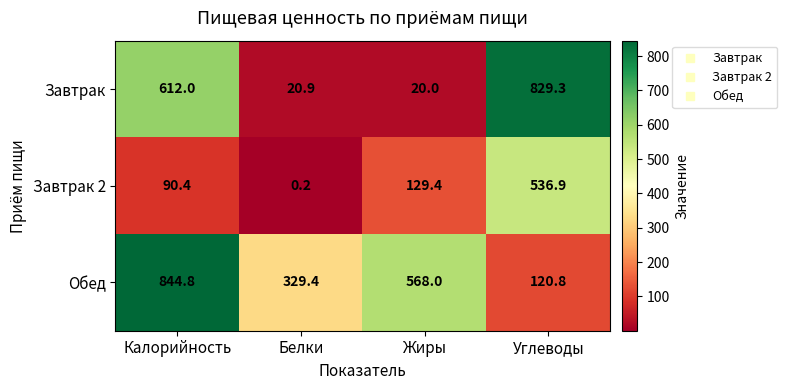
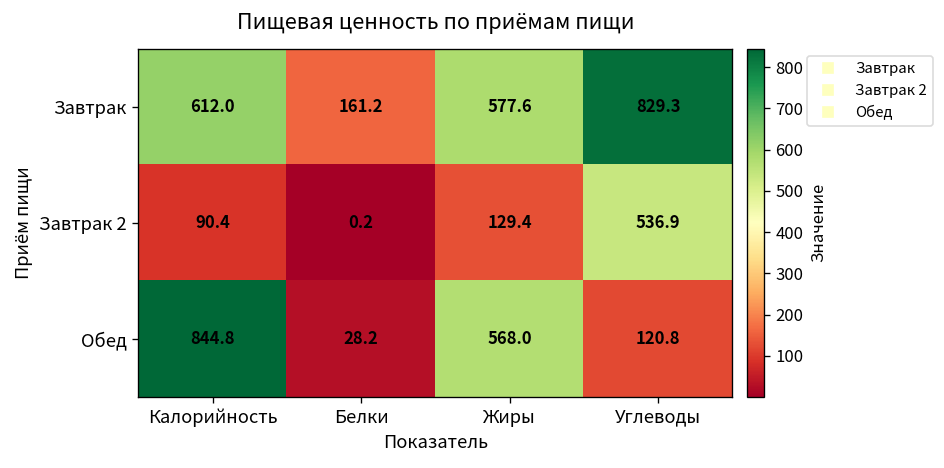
  {
    "Завтрак": {
      "Калорийность": 612.0,
-     "Белки": 20.9,
-     "Жиры": 20.0,
+     "Белки": 161.2,
+     "Жиры": 577.6,
      "Углеводы": 829.3
    },
    "Завтрак 2": {
      "Калорийность": 90.4,
      "Белки": 0.2,
      "Жиры": 129.4,
      "Углеводы": 536.9
    },
    "Обед": {
      "Калорийность": 844.8,
-     "Белки": 329.4,
+     "Белки": 28.2,
      "Жиры": 568.0,
      "Углеводы": 120.8
    }
  }
